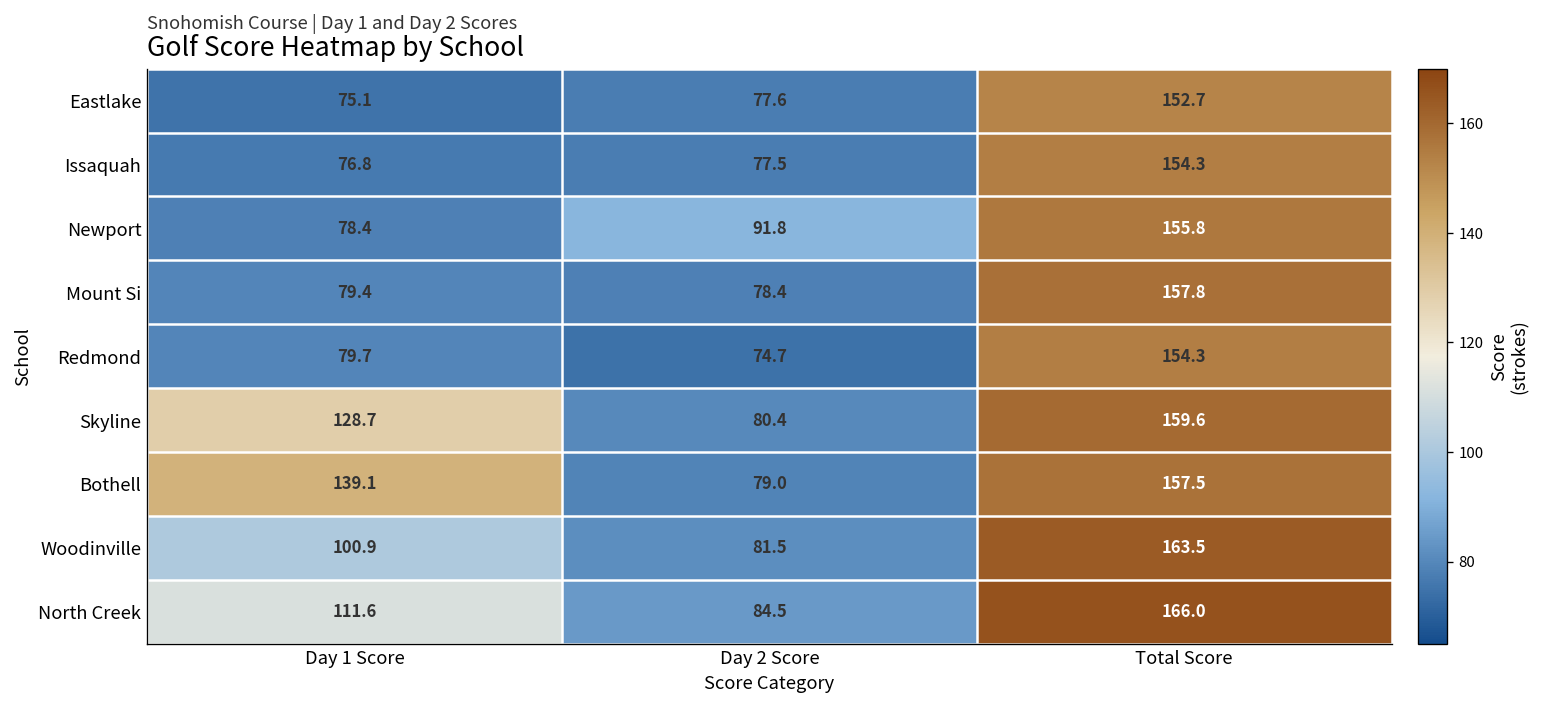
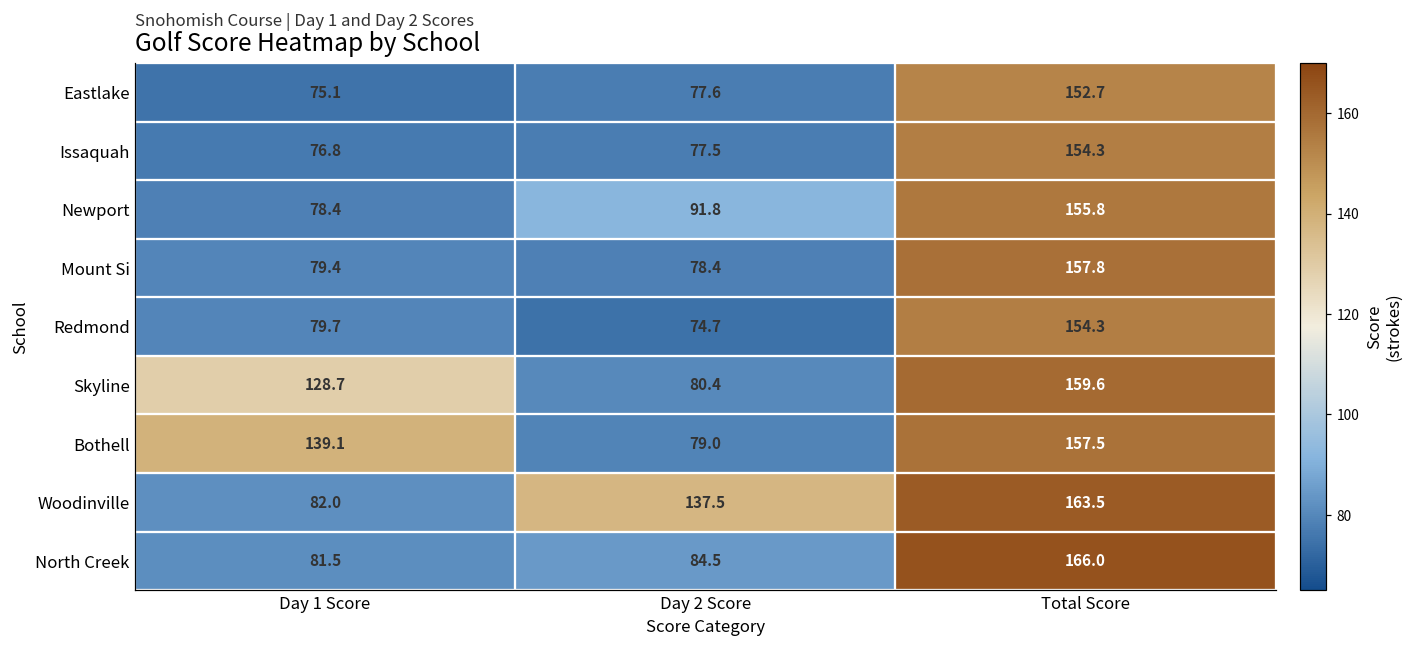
  {
    "Eastlake": {
      "Day 1 Score": 75.1,
      "Day 2 Score": 77.6,
      "Total Score": 152.7
    },
    "Issaquah": {
      "Day 1 Score": 76.8,
      "Day 2 Score": 77.5,
      "Total Score": 154.3
    },
    "Newport": {
      "Day 1 Score": 78.4,
      "Day 2 Score": 91.8,
      "Total Score": 155.8
    },
    "Mount Si": {
      "Day 1 Score": 79.4,
      "Day 2 Score": 78.4,
      "Total Score": 157.8
    },
    "Redmond": {
      "Day 1 Score": 79.7,
      "Day 2 Score": 74.7,
      "Total Score": 154.3
    },
    "Skyline": {
      "Day 1 Score": 128.7,
      "Day 2 Score": 80.4,
      "Total Score": 159.6
    },
    "Bothell": {
      "Day 1 Score": 139.1,
      "Day 2 Score": 79.0,
      "Total Score": 157.5
    },
    "Woodinville": {
-     "Day 1 Score": 100.9,
-     "Day 2 Score": 81.5,
+     "Day 1 Score": 82.0,
+     "Day 2 Score": 137.5,
      "Total Score": 163.5
    },
    "North Creek": {
-     "Day 1 Score": 111.6,
+     "Day 1 Score": 81.5,
      "Day 2 Score": 84.5,
      "Total Score": 166.0
    }
  }
